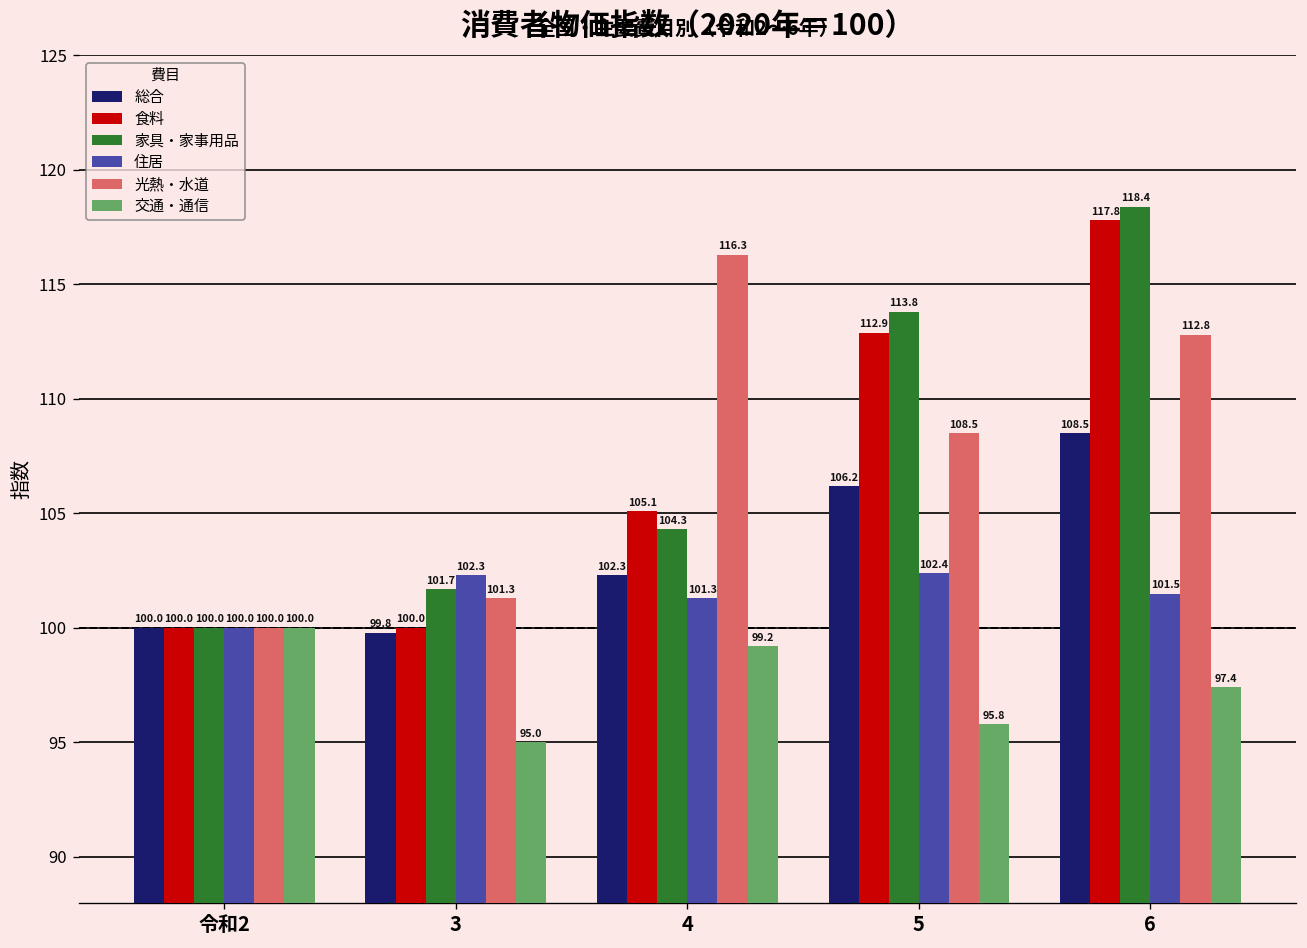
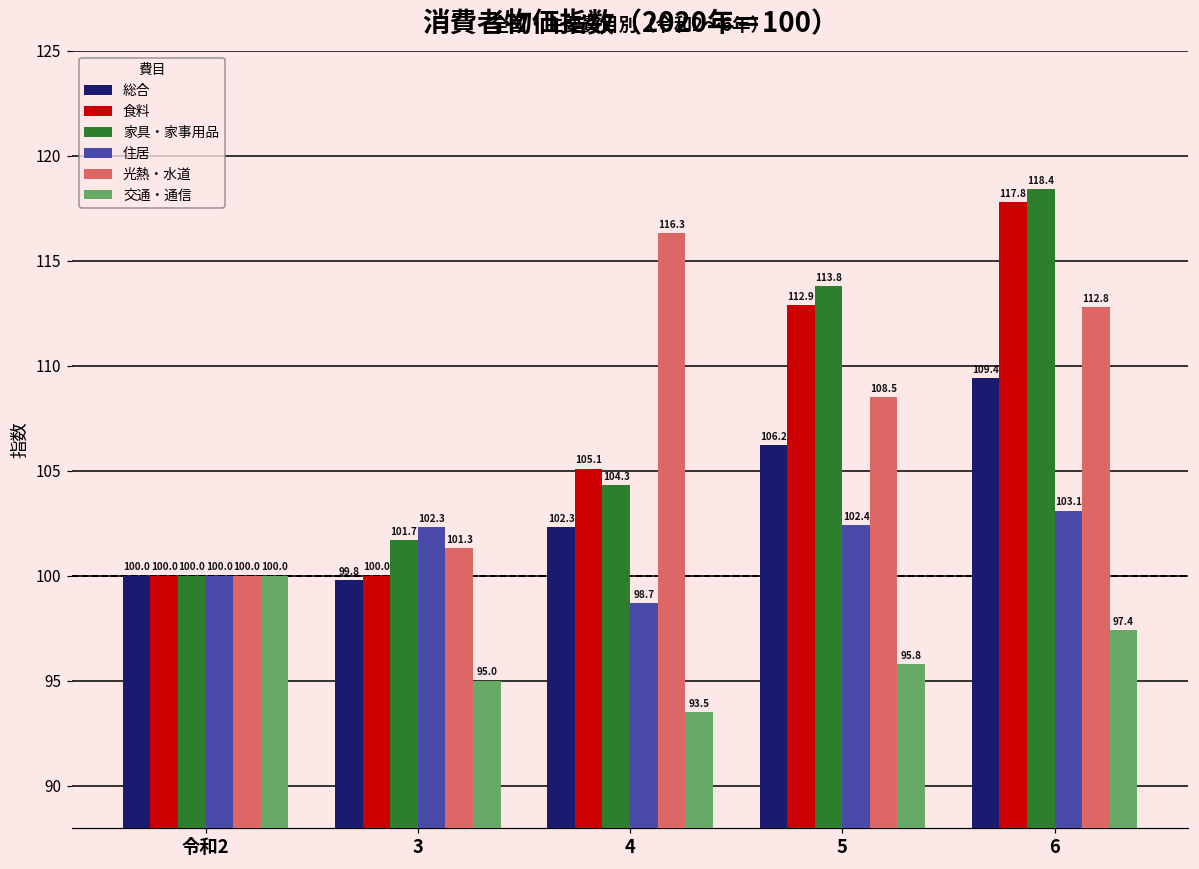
  {
    "総合": {
      "令和2": 100.0,
      "3": 99.8,
      "4": 102.3,
      "5": 106.2,
-     "6": 108.5
+     "6": 109.4
    },
    "食料": {
      "令和2": 100.0,
      "3": 100.0,
      "4": 105.1,
      "5": 112.9,
      "6": 117.8
    },
    "家具・家事用品": {
      "令和2": 100.0,
      "3": 101.7,
      "4": 104.3,
      "5": 113.8,
      "6": 118.4
    },
    "住居": {
      "令和2": 100.0,
      "3": 102.3,
-     "4": 101.3,
+     "4": 98.7,
      "5": 102.4,
-     "6": 101.5
+     "6": 103.1
    },
    "光熱・水道": {
      "令和2": 100.0,
      "3": 101.3,
      "4": 116.3,
      "5": 108.5,
      "6": 112.8
    },
    "交通・通信": {
      "令和2": 100.0,
      "3": 95.0,
-     "4": 99.2,
+     "4": 93.5,
      "5": 95.8,
      "6": 97.4
    }
  }
